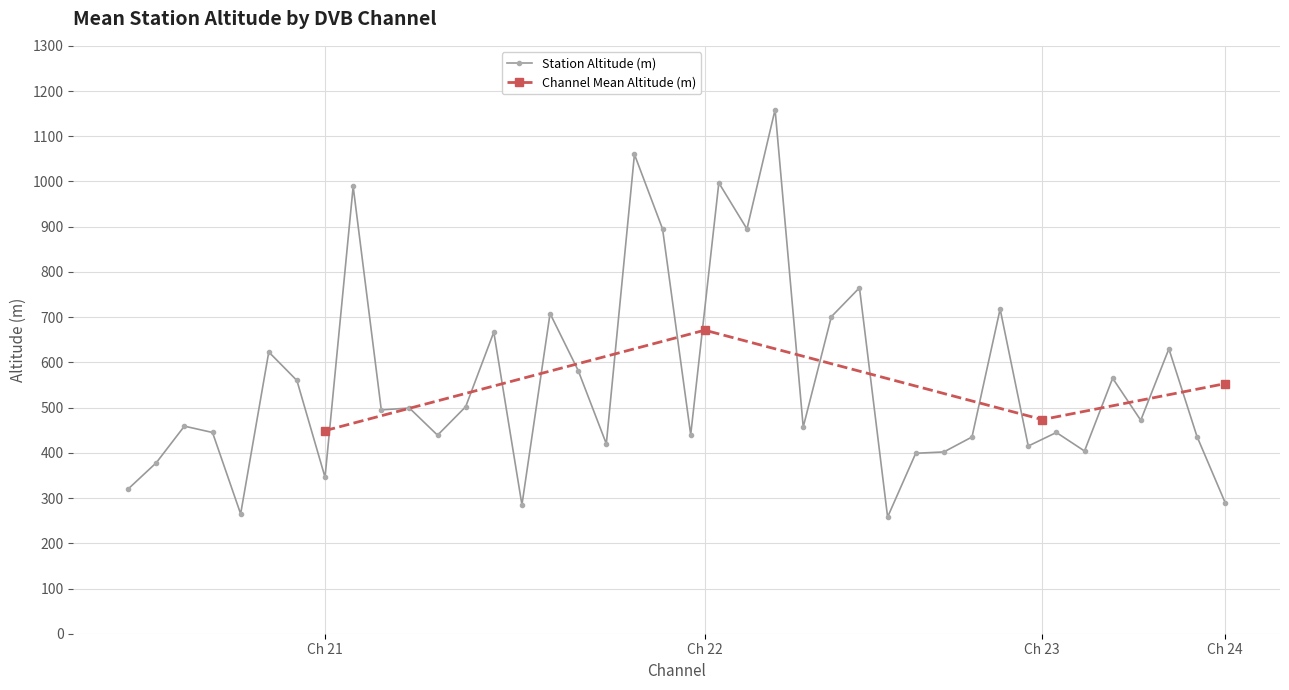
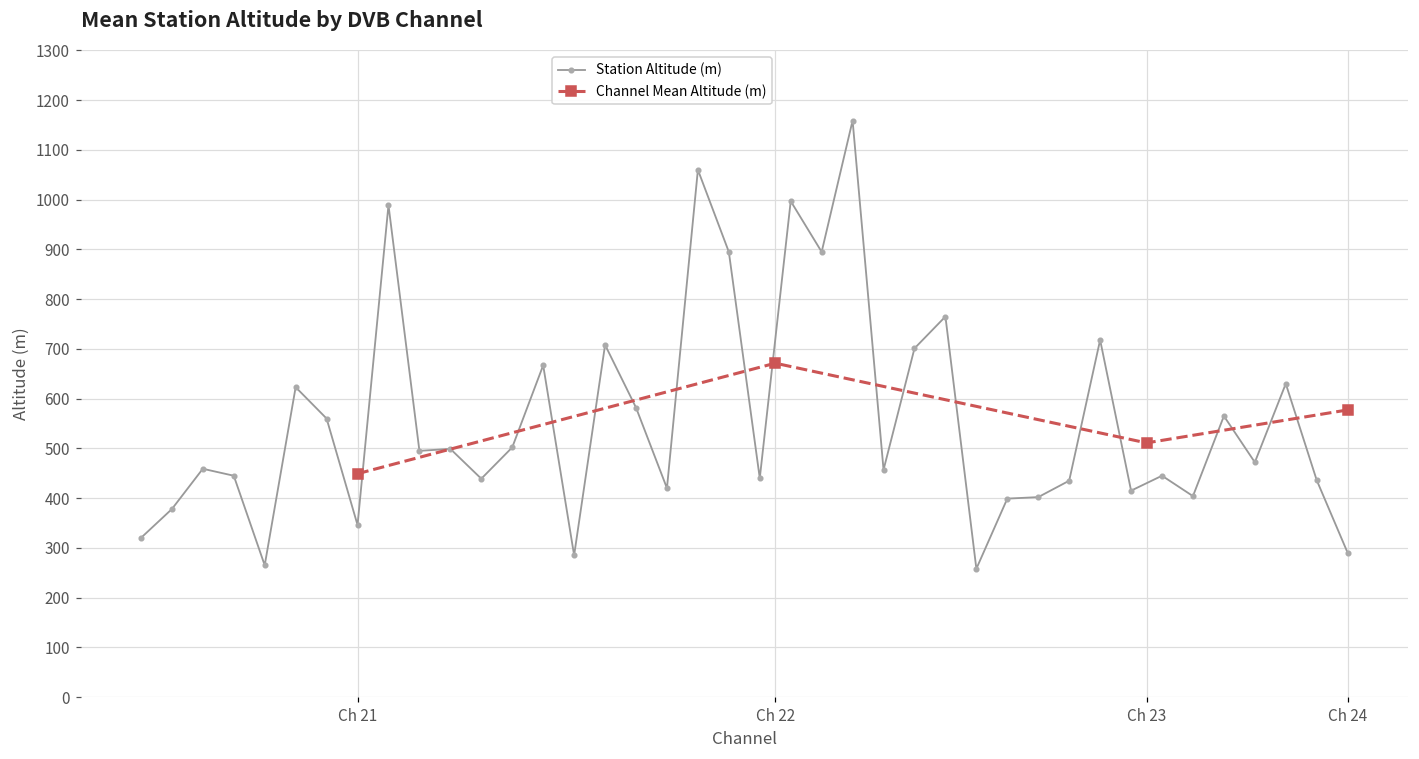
  {
    "Station Altitude (m)": {
      "Ch 21": 350,
      "Ch 24": 290
    },
    "Channel Mean Altitude (m)": {
      "Ch 21": 450,
      "Ch 22": 670,
-     "Ch 23": 470,
-     "Ch 24": 550
+     "Ch 23": 510,
+     "Ch 24": 580
    }
  }
